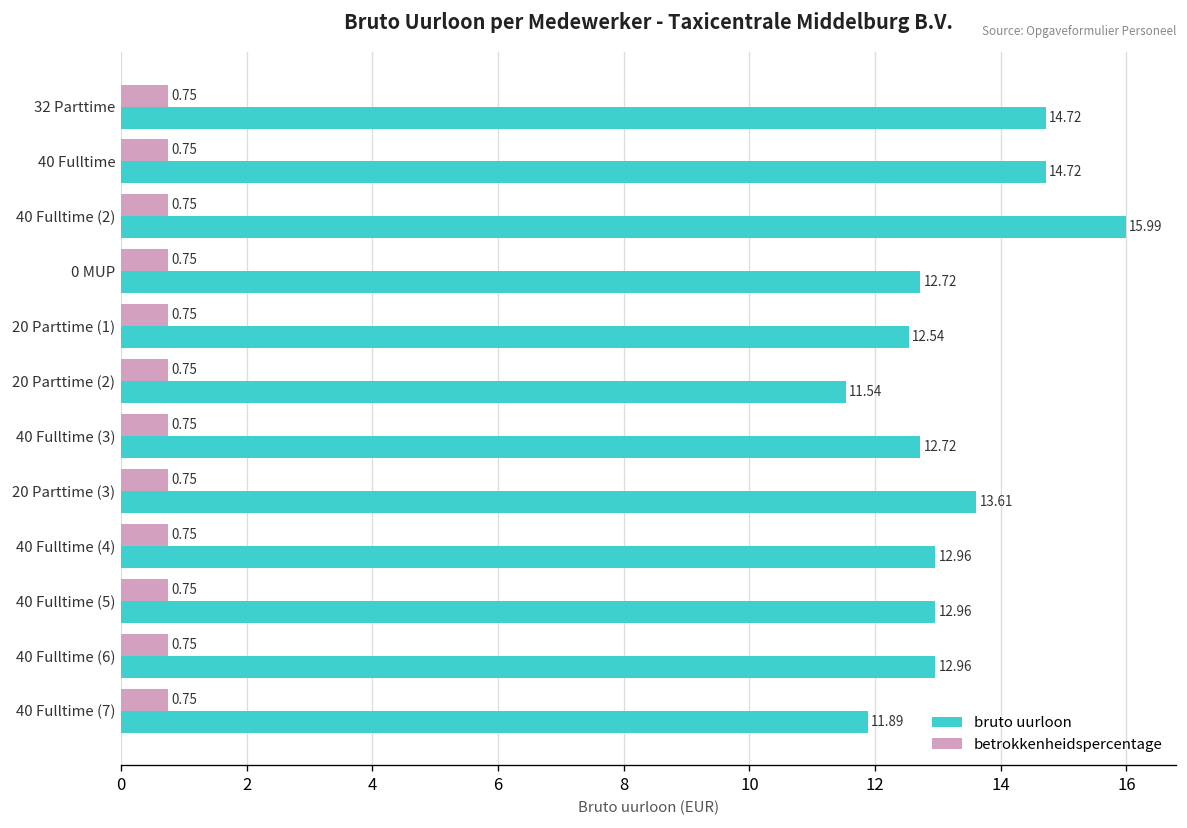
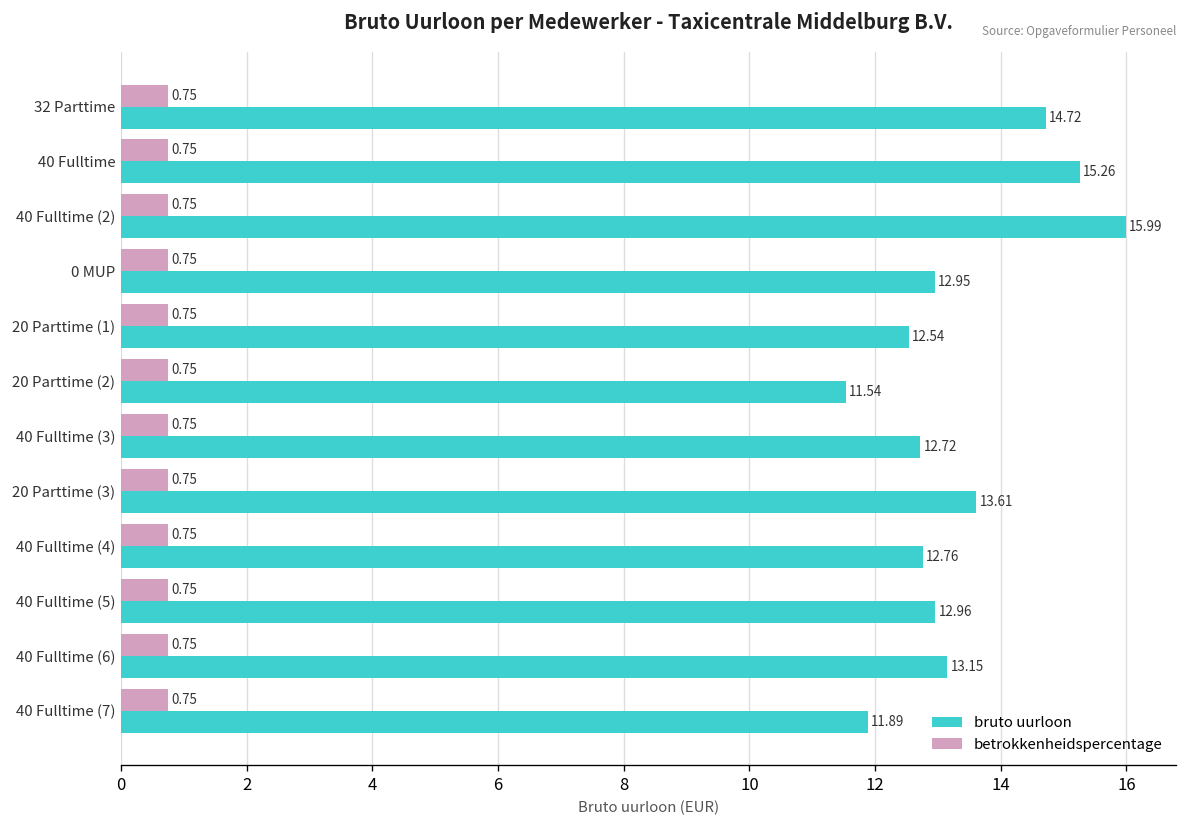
  {
    "bruto uurloon": {
      "32 Parttime": 14.72,
-     "40 Fulltime": 14.72,
+     "40 Fulltime": 15.26,
      "40 Fulltime (2)": 15.99,
-     "0 MUP": 12.72,
+     "0 MUP": 12.95,
      "20 Parttime (1)": 12.54,
      "20 Parttime (2)": 11.54,
      "40 Fulltime (3)": 12.72,
      "20 Parttime (3)": 13.61,
-     "40 Fulltime (4)": 12.96,
+     "40 Fulltime (4)": 12.76,
      "40 Fulltime (5)": 12.96,
-     "40 Fulltime (6)": 12.96,
+     "40 Fulltime (6)": 13.15,
      "40 Fulltime (7)": 11.89
    },
    "betrokkenheidspercentage": {
      "32 Parttime": 0.75,
      "40 Fulltime": 0.75,
      "40 Fulltime (2)": 0.75,
      "0 MUP": 0.75,
      "20 Parttime (1)": 0.75,
      "20 Parttime (2)": 0.75,
      "40 Fulltime (3)": 0.75,
      "20 Parttime (3)": 0.75,
      "40 Fulltime (4)": 0.75,
      "40 Fulltime (5)": 0.75,
      "40 Fulltime (6)": 0.75,
      "40 Fulltime (7)": 0.75
    }
  }
